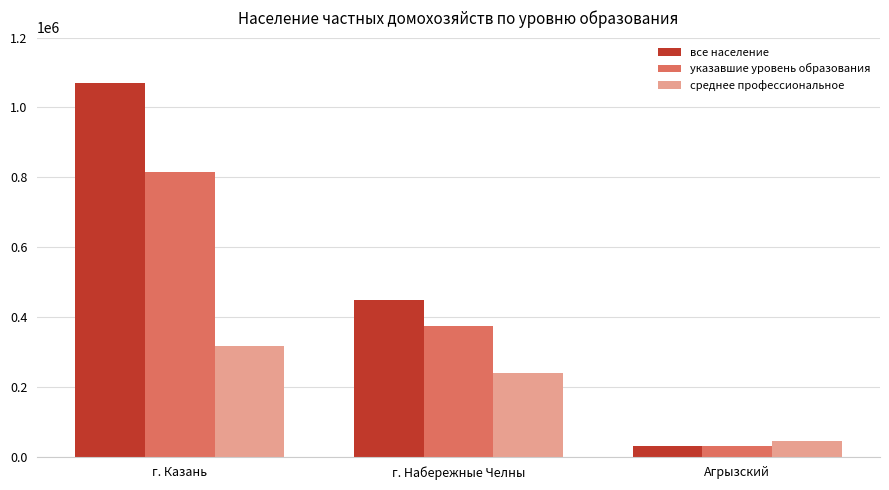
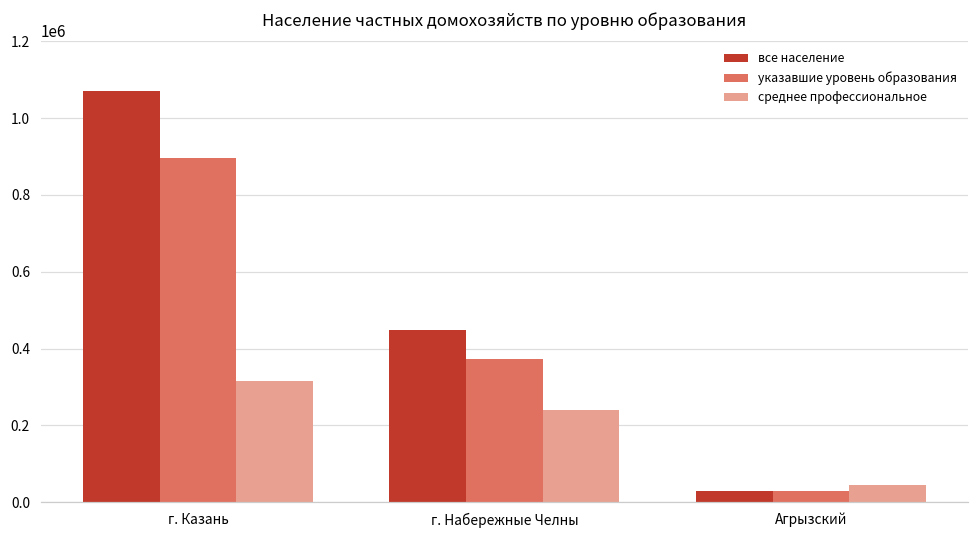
  {
    "все население": {
      "г. Казань": 1070000,
      "г. Набережные Челны": 450000,
      "Агрызский": 30000
    },
    "указавшие уровень образования": {
-     "г. Казань": 820000,
+     "г. Казань": 900000,
      "г. Набережные Челны": 370000,
      "Агрызский": 30000
    },
    "среднее профессиональное": {
      "г. Казань": 320000,
      "г. Набережные Челны": 240000,
      "Агрызский": 50000
    }
  }
